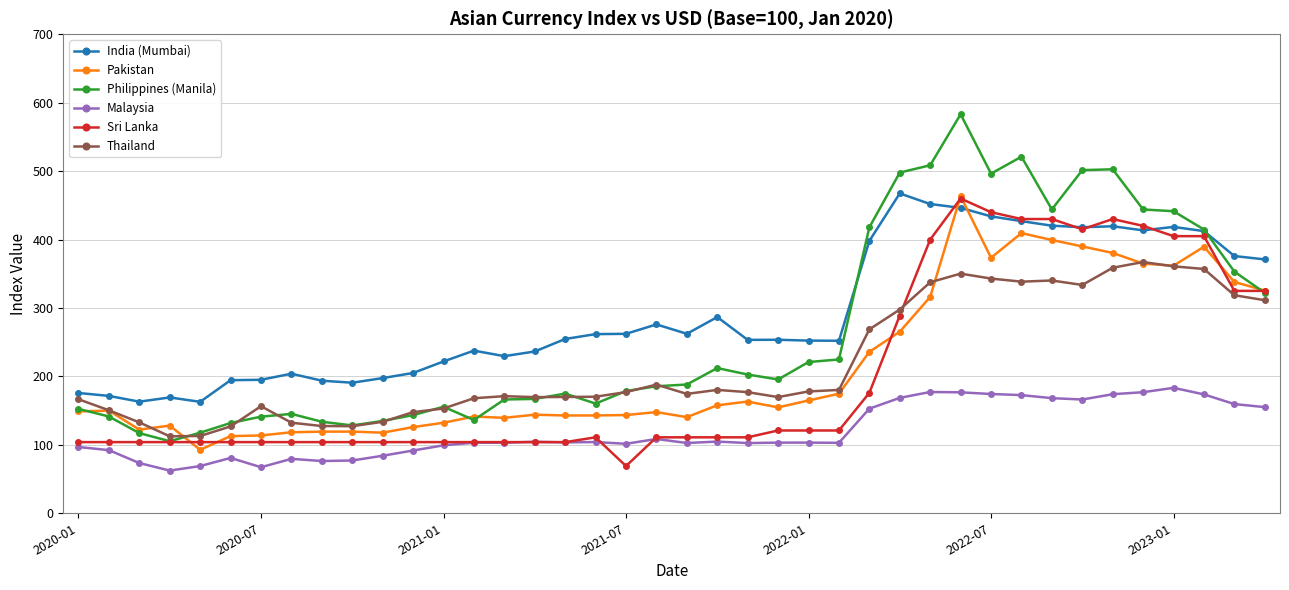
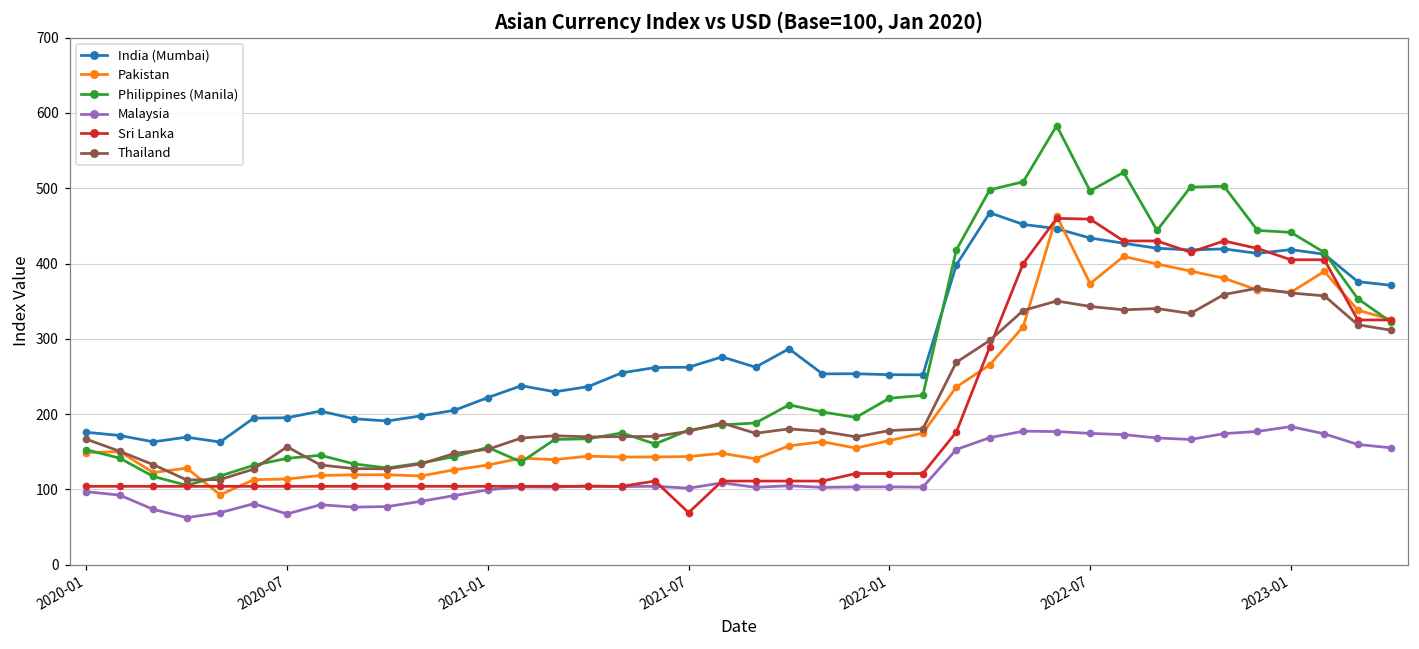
  {
    "India (Mumbai)": {
      "2020-01": 180,
      "2020-07": 200,
      "2021-01": 220,
      "2021-07": 260,
      "2022-01": 250,
      "2022-07": 430,
      "2023-01": 420
    },
    "Pakistan": {
      "2020-07": 110,
      "2021-01": 130,
      "2021-07": 140,
      "2022-01": 160,
      "2022-07": 370
    },
    "Philippines (Manila)": {
      "2020-07": 140,
      "2022-01": 220,
      "2022-07": 500,
      "2023-01": 440
    },
    "Malaysia": {
      "2020-01": 100,
      "2020-07": 70,
      "2021-01": 100,
      "2021-07": 100,
      "2022-01": 100,
      "2022-07": 170,
      "2023-01": 180
    },
    "Sri Lanka": {
      "2020-01": 100,
      "2020-07": 100,
      "2021-01": 100,
      "2021-07": 70,
      "2022-01": 120,
-     "2022-07": 440,
+     "2022-07": 460,
      "2023-01": 410
    },
    "Thailand": {
      "2020-01": 170,
      "2020-07": 160,
      "2022-01": 180,
      "2022-07": 340
    }
  }
